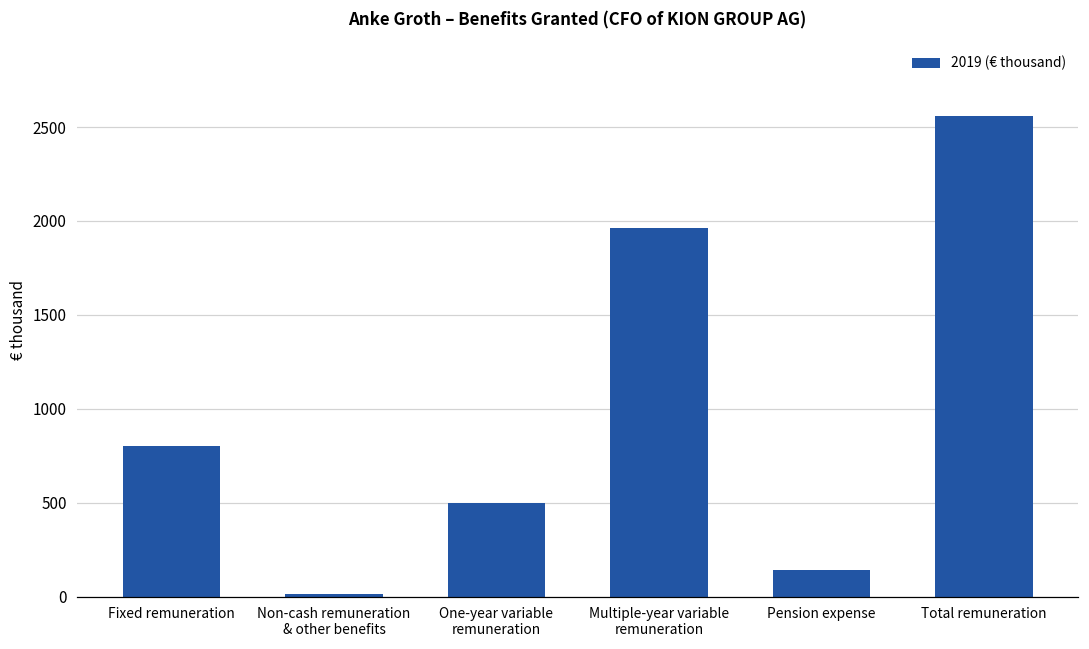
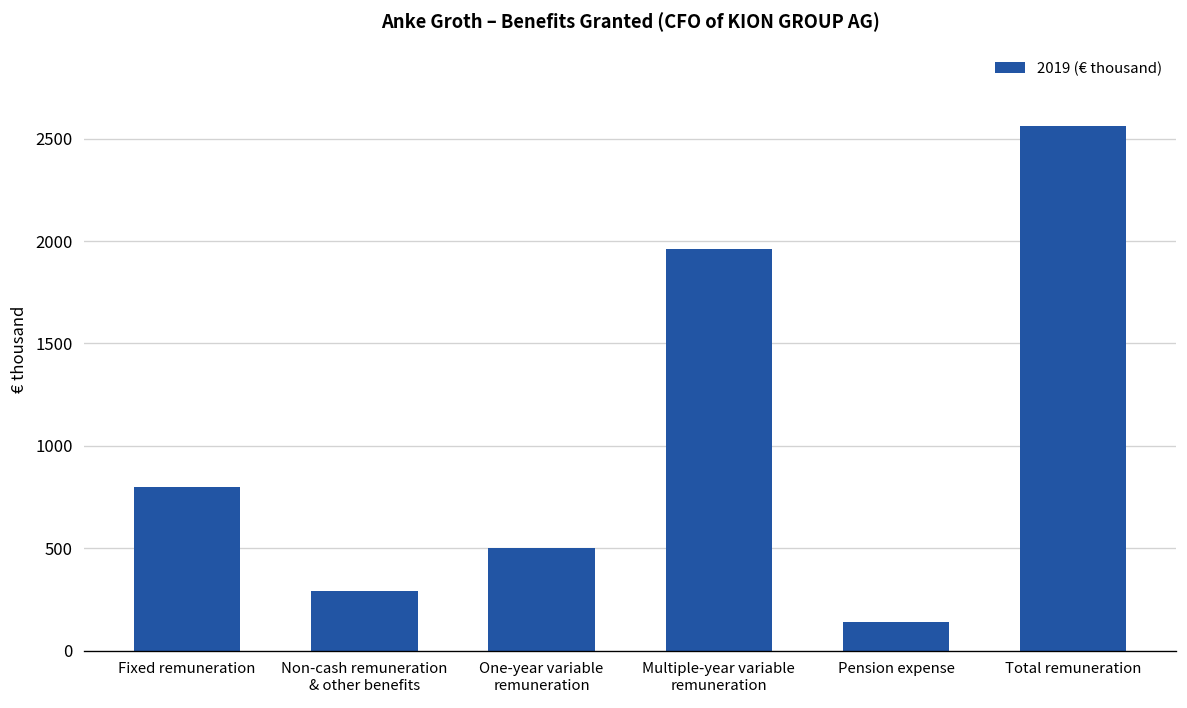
  {
    "Fixed remuneration": 800,
-   "Non-cash remuneration & other benefits": 10,
+   "Non-cash remuneration & other benefits": 290,
    "One-year variable remuneration": 500,
    "Multiple-year variable remuneration": 1960,
    "Pension expense": 140,
    "Total remuneration": 2560
  }
